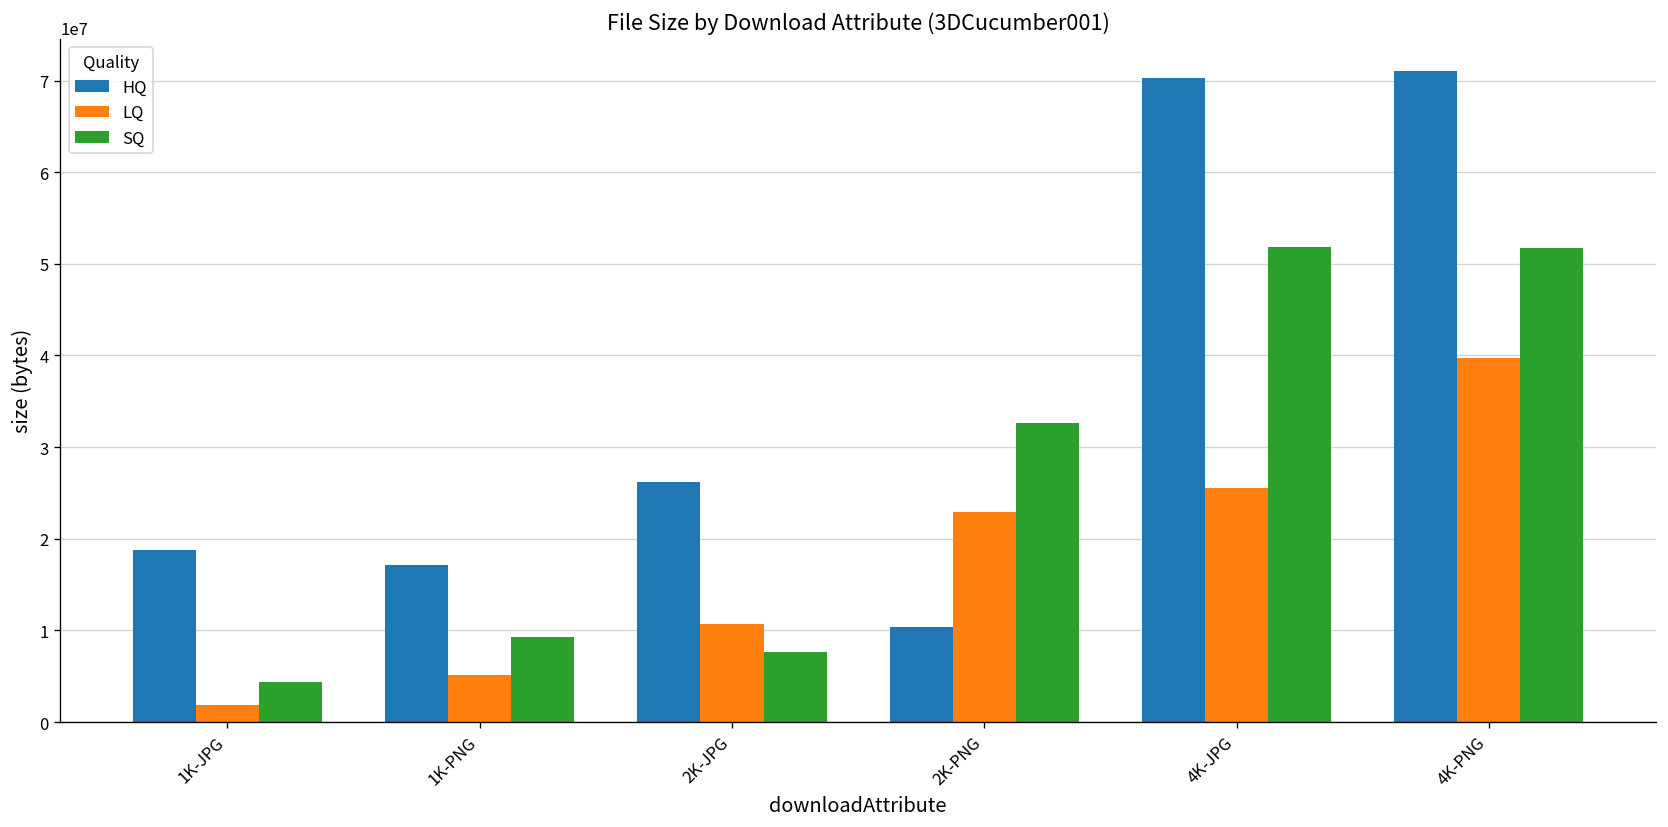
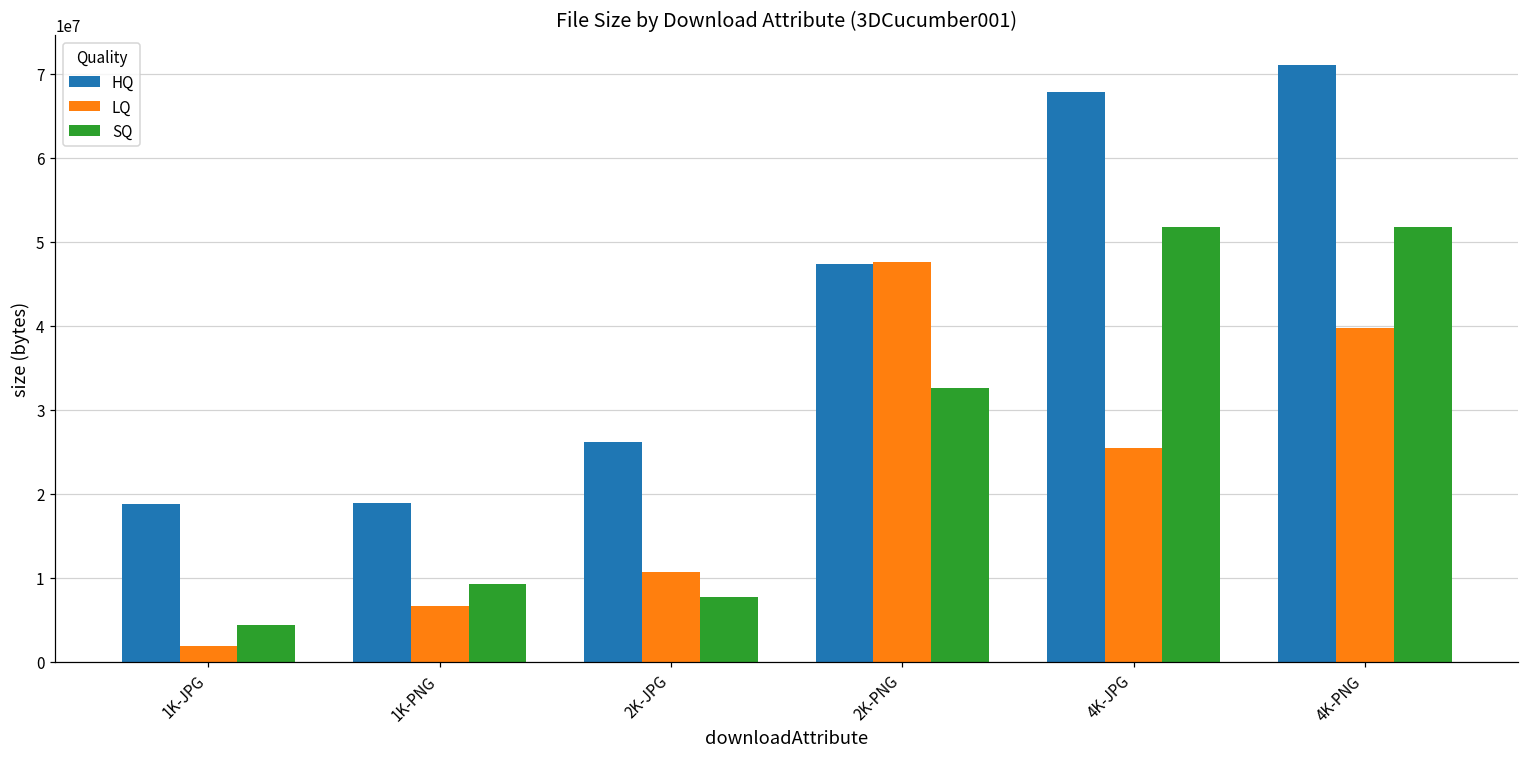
  {
    "HQ": {
      "1K-JPG": 19000000,
-     "1K-PNG": 17000000,
+     "1K-PNG": 19000000,
      "2K-JPG": 26000000,
-     "2K-PNG": 10000000,
-     "4K-JPG": 70000000,
+     "2K-PNG": 47000000,
+     "4K-JPG": 68000000,
      "4K-PNG": 71000000
    },
    "LQ": {
      "1K-JPG": 2000000,
-     "1K-PNG": 5000000,
+     "1K-PNG": 7000000,
      "2K-JPG": 11000000,
-     "2K-PNG": 23000000,
+     "2K-PNG": 48000000,
      "4K-JPG": 26000000,
      "4K-PNG": 40000000
    },
    "SQ": {
      "1K-JPG": 4000000,
      "1K-PNG": 9000000,
      "2K-JPG": 8000000,
      "2K-PNG": 33000000,
      "4K-JPG": 52000000,
      "4K-PNG": 52000000
    }
  }
